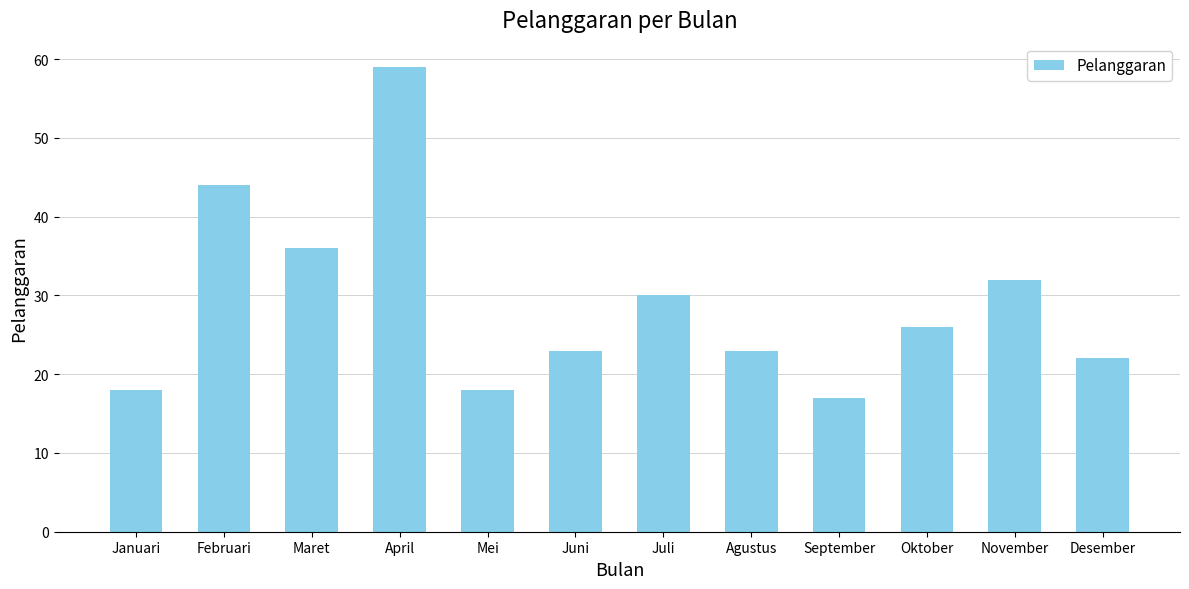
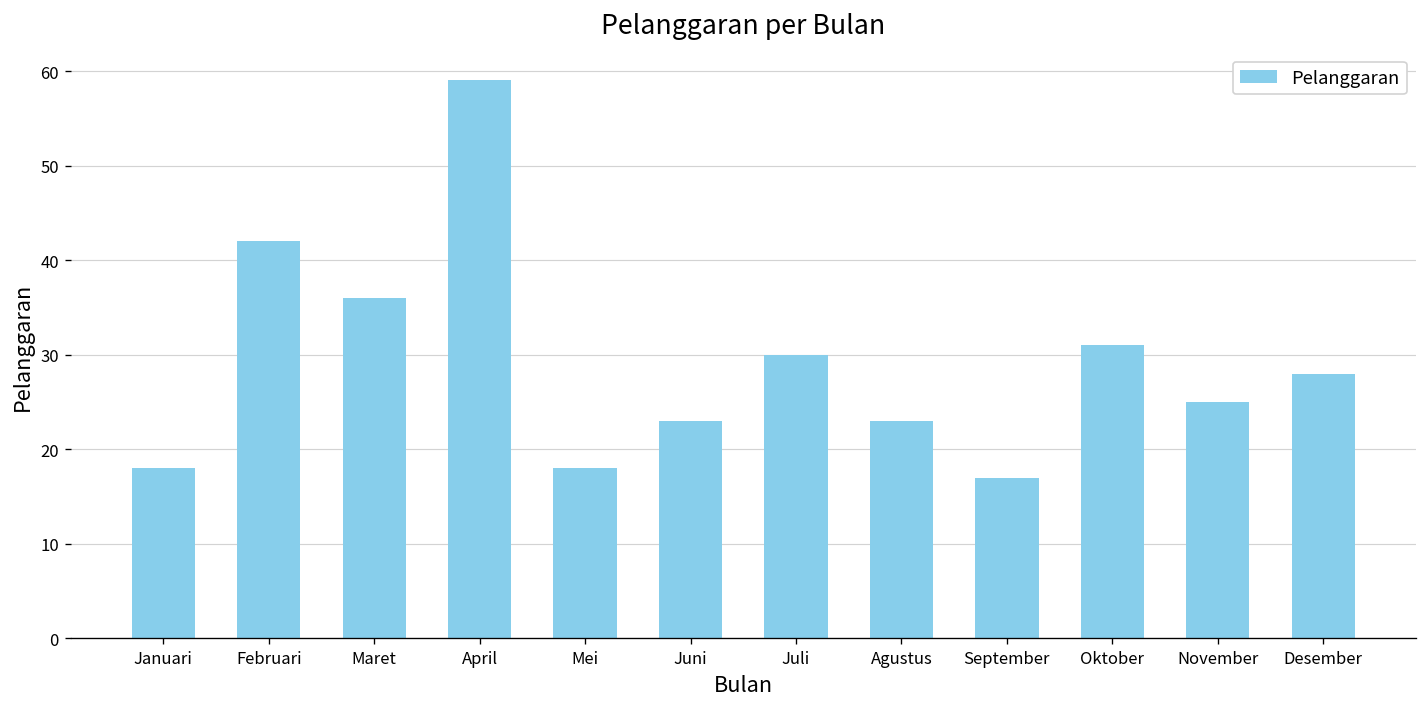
  {
    "Januari": 18,
-   "Februari": 44,
+   "Februari": 42,
    "Maret": 36,
    "April": 59,
    "Mei": 18,
    "Juni": 23,
    "Juli": 30,
    "Agustus": 23,
    "September": 17,
-   "Oktober": 26,
-   "November": 32,
-   "Desember": 22
+   "Oktober": 31,
+   "November": 25,
+   "Desember": 28
  }
